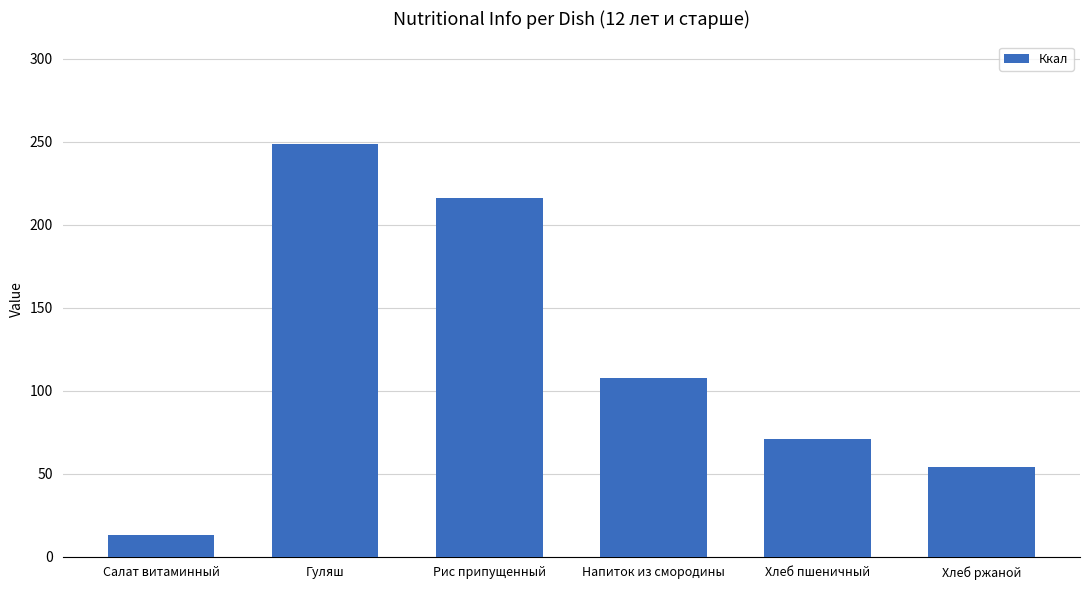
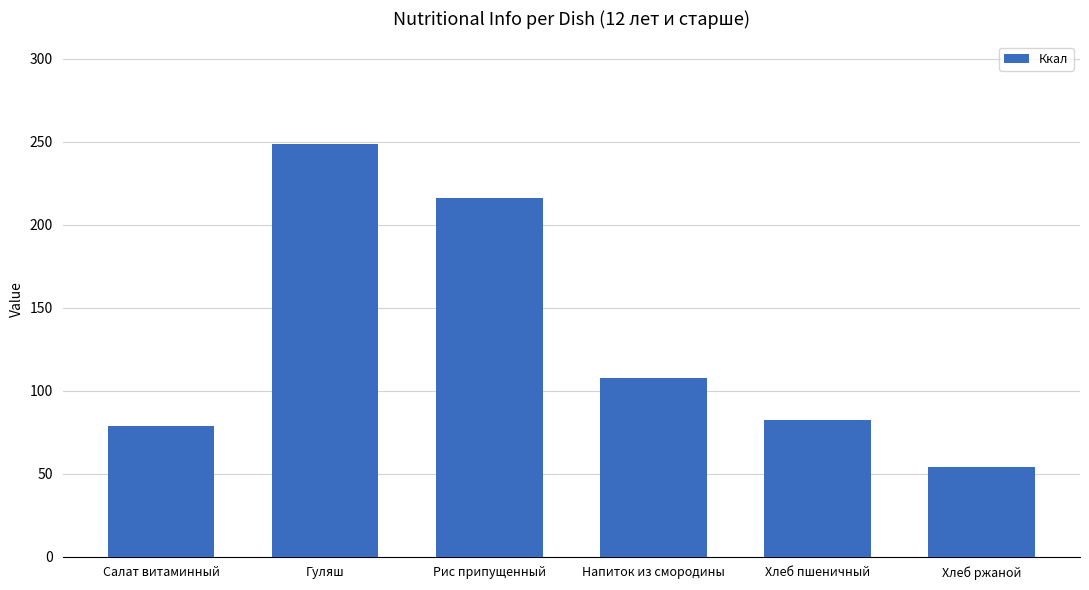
  {
-   "Салат витаминный": 13,
+   "Салат витаминный": 79,
    "Гуляш": 249,
    "Рис припущенный": 216,
    "Напиток из смородины": 108,
-   "Хлеб пшеничный": 71,
+   "Хлеб пшеничный": 83,
    "Хлеб ржаной": 54
  }
